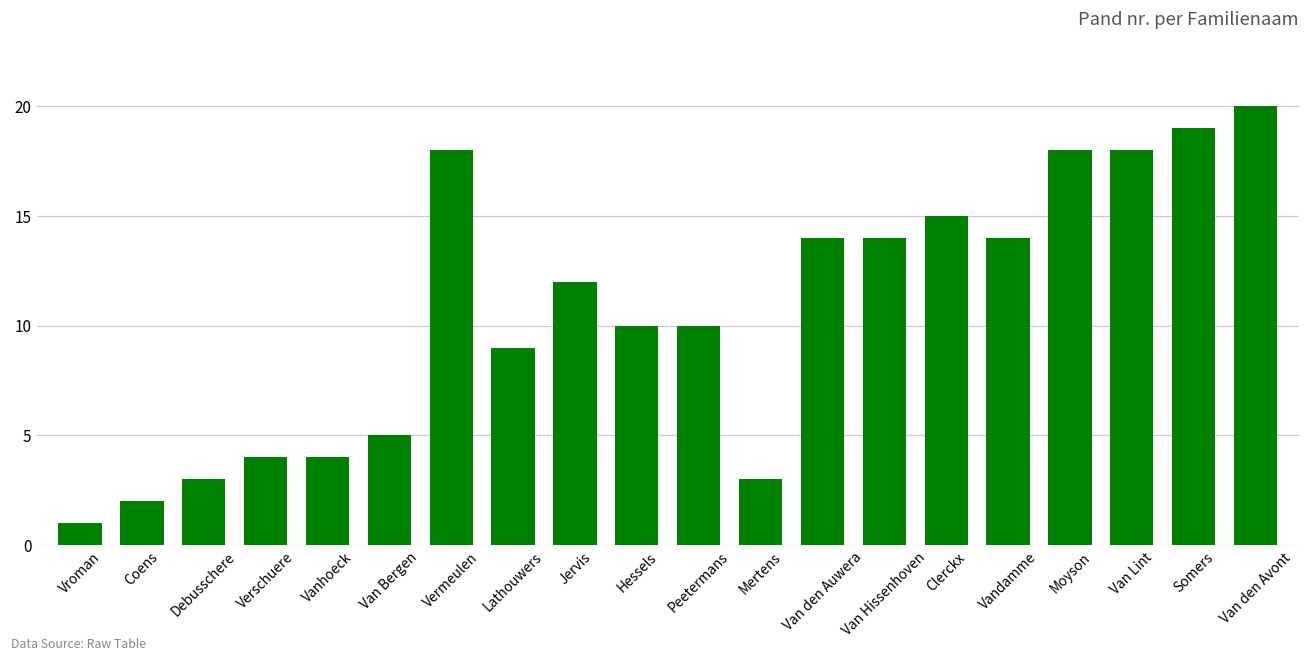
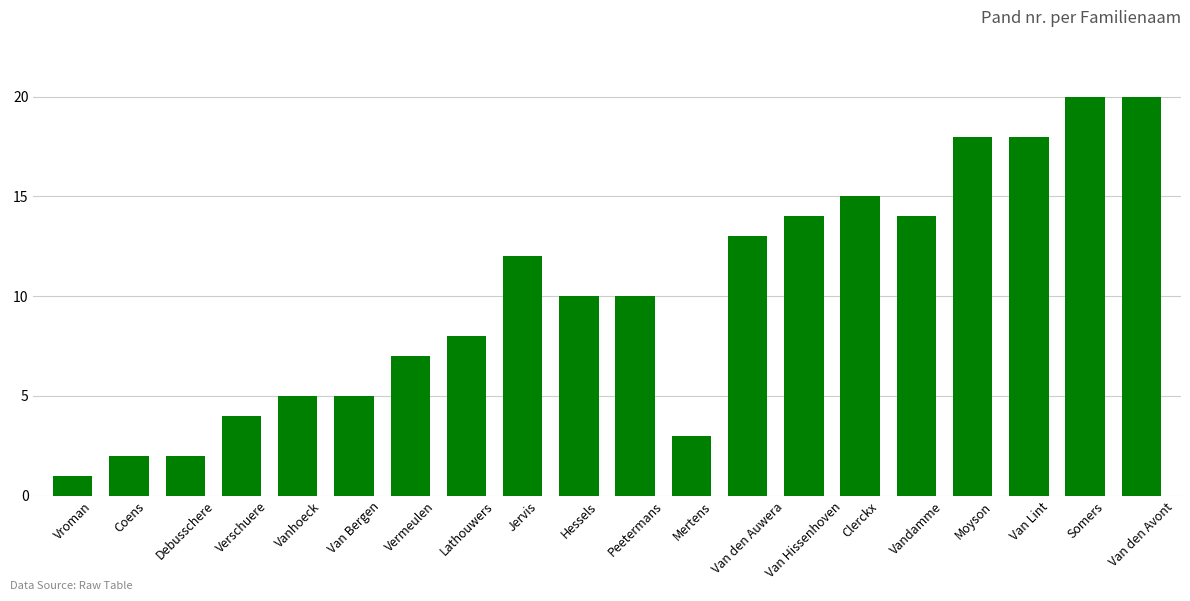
  {
    "Vroman": 1,
    "Coens": 2,
-   "Debusschere": 3,
+   "Debusschere": 2,
    "Verschuere": 4,
-   "Vanhoeck": 4,
+   "Vanhoeck": 5,
    "Van Bergen": 5,
-   "Vermeulen": 18,
-   "Lathouwers": 9,
+   "Vermeulen": 7,
+   "Lathouwers": 8,
    "Jervis": 12,
    "Hessels": 10,
    "Peetermans": 10,
    "Mertens": 3,
-   "Van den Auwera": 14,
+   "Van den Auwera": 13,
    "Van Hissenhoven": 14,
    "Clerckx": 15,
    "Vandamme": 14,
    "Moyson": 18,
    "Van Lint": 18,
-   "Somers": 19,
+   "Somers": 20,
    "Van den Avont": 20
  }
